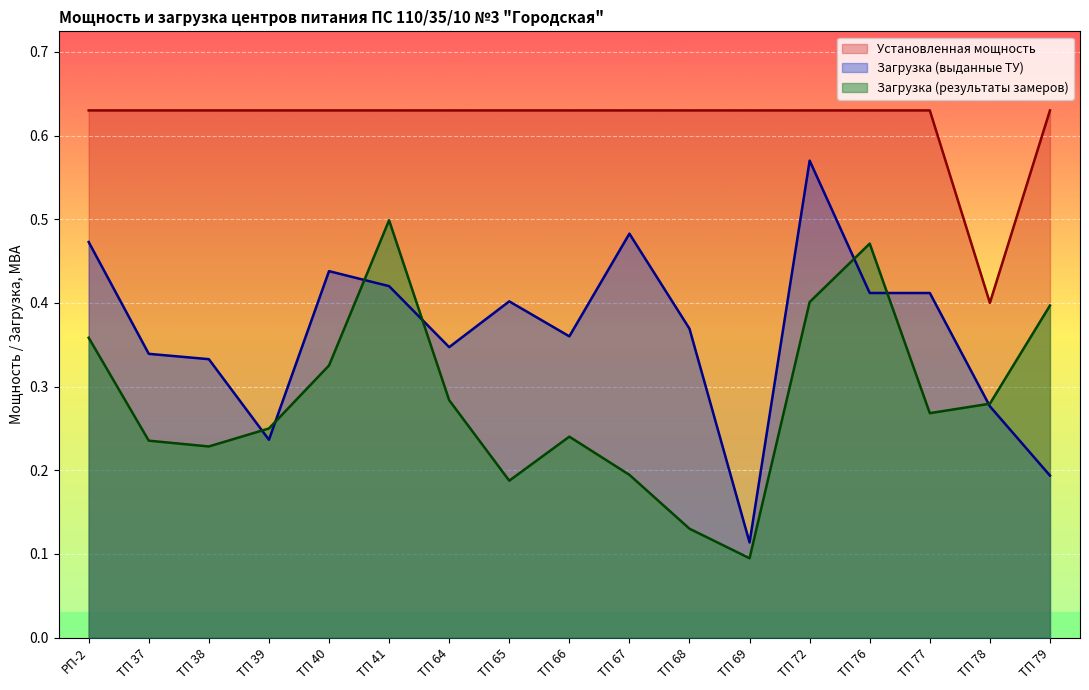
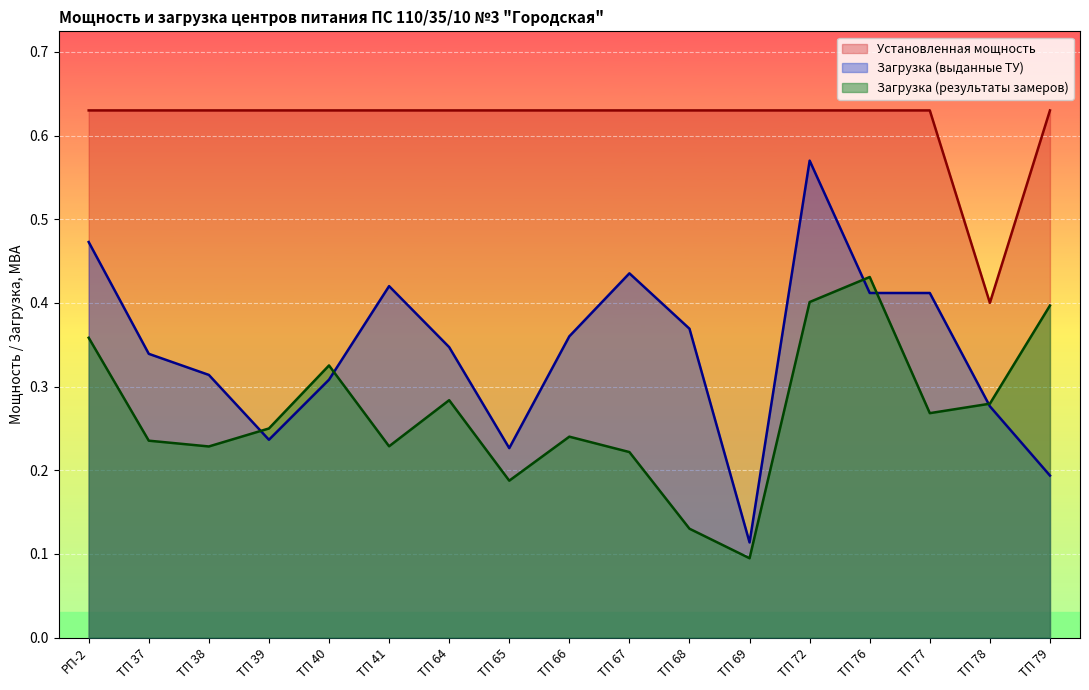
  {
    "Установленная мощность": {
      "РП-2": 0.63,
      "ТП 37": 0.63,
      "ТП 38": 0.63,
      "ТП 39": 0.63,
      "ТП 40": 0.63,
      "ТП 41": 0.63,
      "ТП 64": 0.63,
      "ТП 65": 0.63,
      "ТП 66": 0.63,
      "ТП 67": 0.63,
      "ТП 68": 0.63,
      "ТП 69": 0.63,
      "ТП 72": 0.63,
      "ТП 76": 0.63,
      "ТП 77": 0.63,
      "ТП 78": 0.40,
      "ТП 79": 0.63
    },
    "Загрузка (выданные ТУ)": {
      "РП-2": 0.47,
      "ТП 37": 0.34,
-     "ТП 38": 0.33,
+     "ТП 38": 0.31,
      "ТП 39": 0.24,
-     "ТП 40": 0.44,
+     "ТП 40": 0.31,
      "ТП 41": 0.42,
      "ТП 64": 0.35,
-     "ТП 65": 0.40,
+     "ТП 65": 0.23,
      "ТП 66": 0.36,
-     "ТП 67": 0.48,
+     "ТП 67": 0.44,
      "ТП 68": 0.37,
      "ТП 69": 0.11,
      "ТП 72": 0.57,
      "ТП 76": 0.41,
      "ТП 77": 0.41,
      "ТП 78": 0.28,
      "ТП 79": 0.19
    },
    "Загрузка (результаты замеров)": {
      "РП-2": 0.36,
      "ТП 37": 0.24,
      "ТП 38": 0.23,
      "ТП 39": 0.25,
      "ТП 40": 0.33,
-     "ТП 41": 0.50,
+     "ТП 41": 0.23,
      "ТП 64": 0.28,
      "ТП 65": 0.19,
      "ТП 66": 0.24,
-     "ТП 67": 0.19,
+     "ТП 67": 0.22,
      "ТП 68": 0.13,
      "ТП 69": 0.09,
      "ТП 72": 0.40,
-     "ТП 76": 0.47,
+     "ТП 76": 0.43,
      "ТП 77": 0.27,
      "ТП 78": 0.28,
      "ТП 79": 0.40
    }
  }
